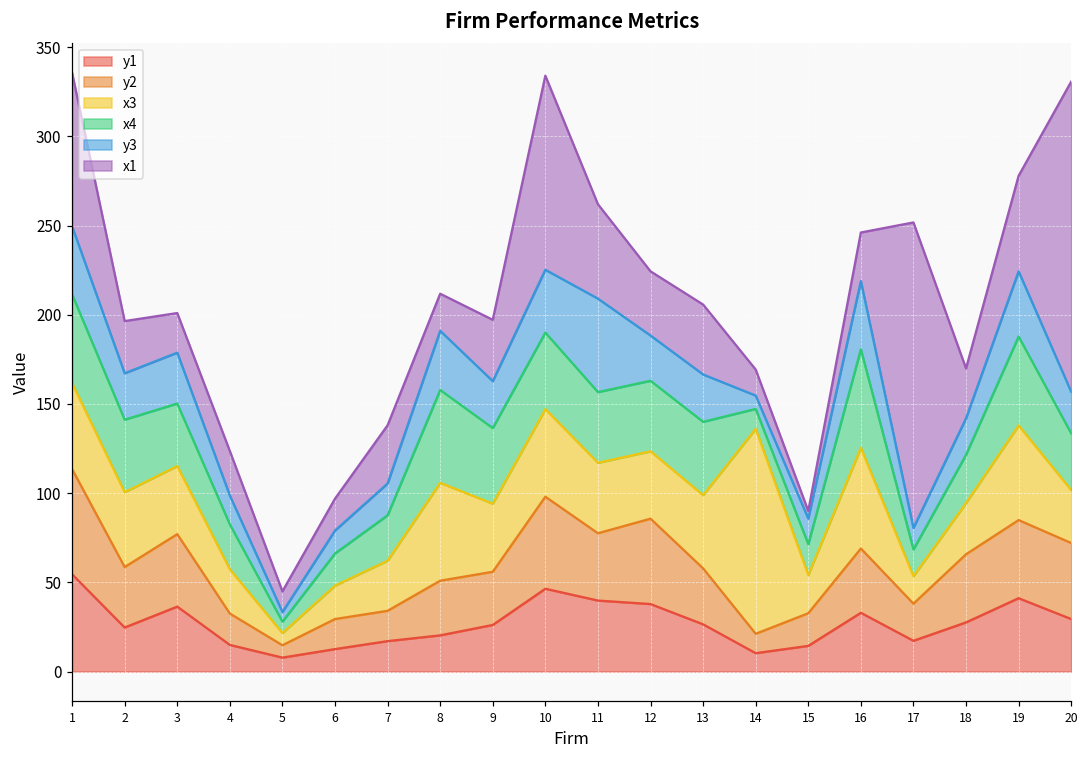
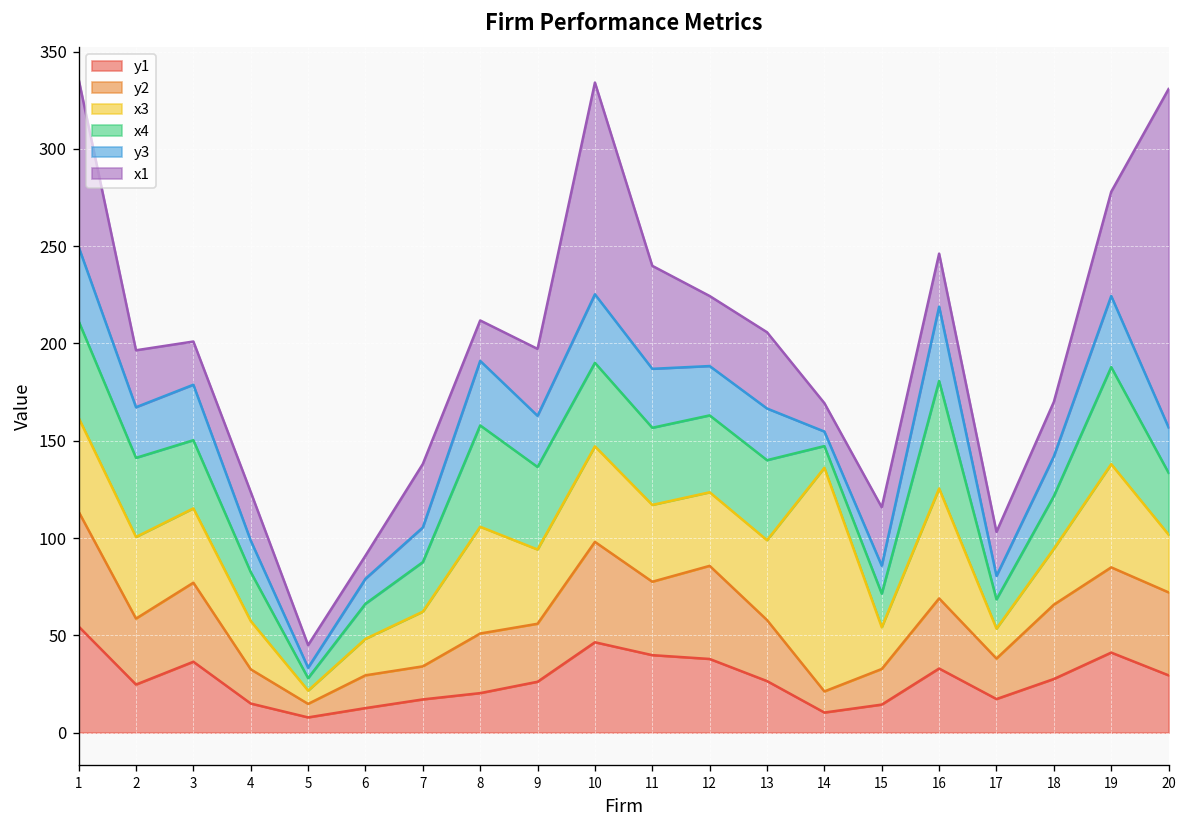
  {
    "x3": {
      "1": 48,
      "2": 42,
      "3": 38,
      "4": 25,
      "5": 7,
      "6": 19,
      "7": 28,
      "8": 55,
      "9": 38,
      "10": 49,
      "11": 39,
      "12": 38,
      "13": 41,
      "14": 115,
      "15": 21,
      "16": 56,
      "17": 15,
      "18": 29,
      "19": 53,
      "20": 30
    },
    "x4": {
      "1": 50,
      "2": 41,
      "3": 35,
      "4": 25,
      "5": 6,
      "6": 18,
      "7": 25,
      "8": 52,
      "9": 42,
      "10": 43,
      "11": 40,
      "12": 40,
      "13": 41,
      "14": 11,
      "15": 17,
      "16": 55,
      "17": 15,
      "18": 27,
      "19": 50,
      "20": 32
    },
    "y3": {
      "1": 38,
      "2": 26,
      "3": 29,
      "4": 16,
      "5": 5,
      "6": 13,
      "7": 18,
      "8": 33,
      "9": 26,
      "10": 35,
-     "11": 52,
+     "11": 30,
      "12": 25,
      "13": 27,
      "14": 7,
      "15": 14,
      "16": 38,
      "17": 12,
      "18": 20,
      "19": 37,
      "20": 23
    },
    "x1": {
      "1": 86,
      "2": 29,
      "3": 22,
      "4": 25,
      "5": 12,
-     "6": 18,
+     "6": 12,
      "7": 33,
      "8": 21,
      "9": 34,
      "10": 109,
      "11": 53,
      "12": 36,
      "13": 39,
      "14": 15,
-     "15": 4,
+     "15": 30,
      "16": 27,
-     "17": 171,
+     "17": 23,
      "18": 28,
      "19": 54,
      "20": 174
    }
  }
